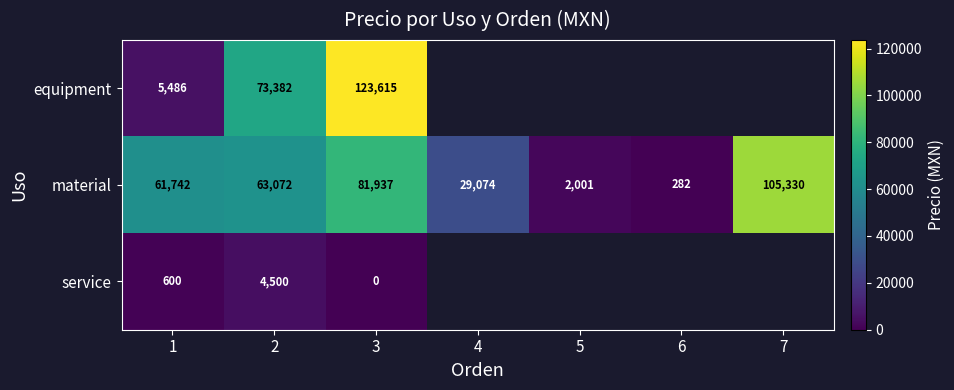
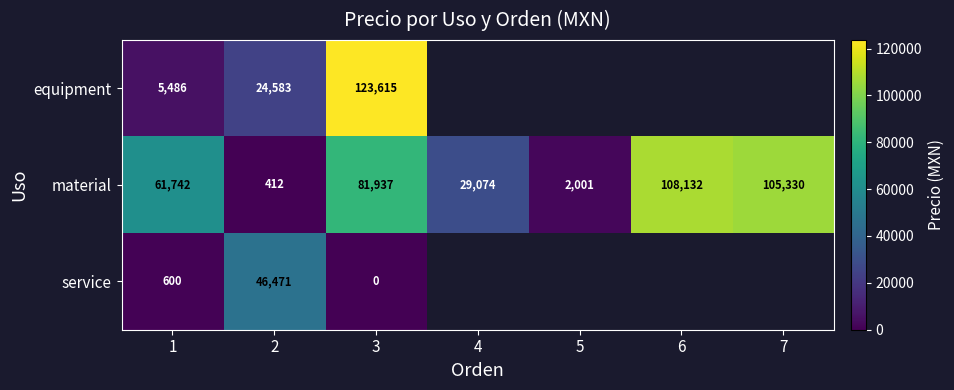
  {
    "equipment": {
      "1": "5,486",
-     "2": "73,382",
+     "2": "24,583",
      "3": "123,615"
    },
    "material": {
      "1": "61,742",
-     "2": "63,072",
+     "2": "412",
      "3": "81,937",
      "4": "29,074",
      "5": "2,001",
-     "6": "282",
+     "6": "108,132",
      "7": "105,330"
    },
    "service": {
      "1": "600",
-     "2": "4,500",
+     "2": "46,471",
      "3": "0"
    }
  }
